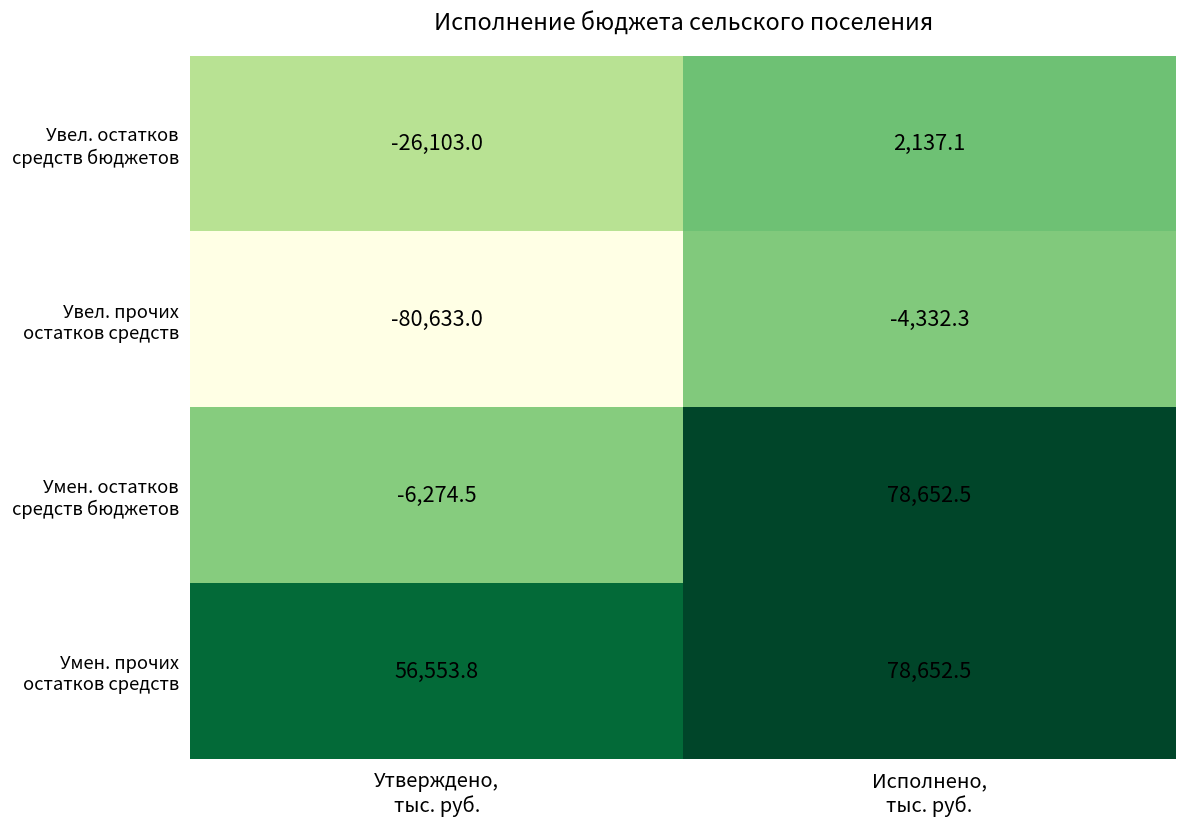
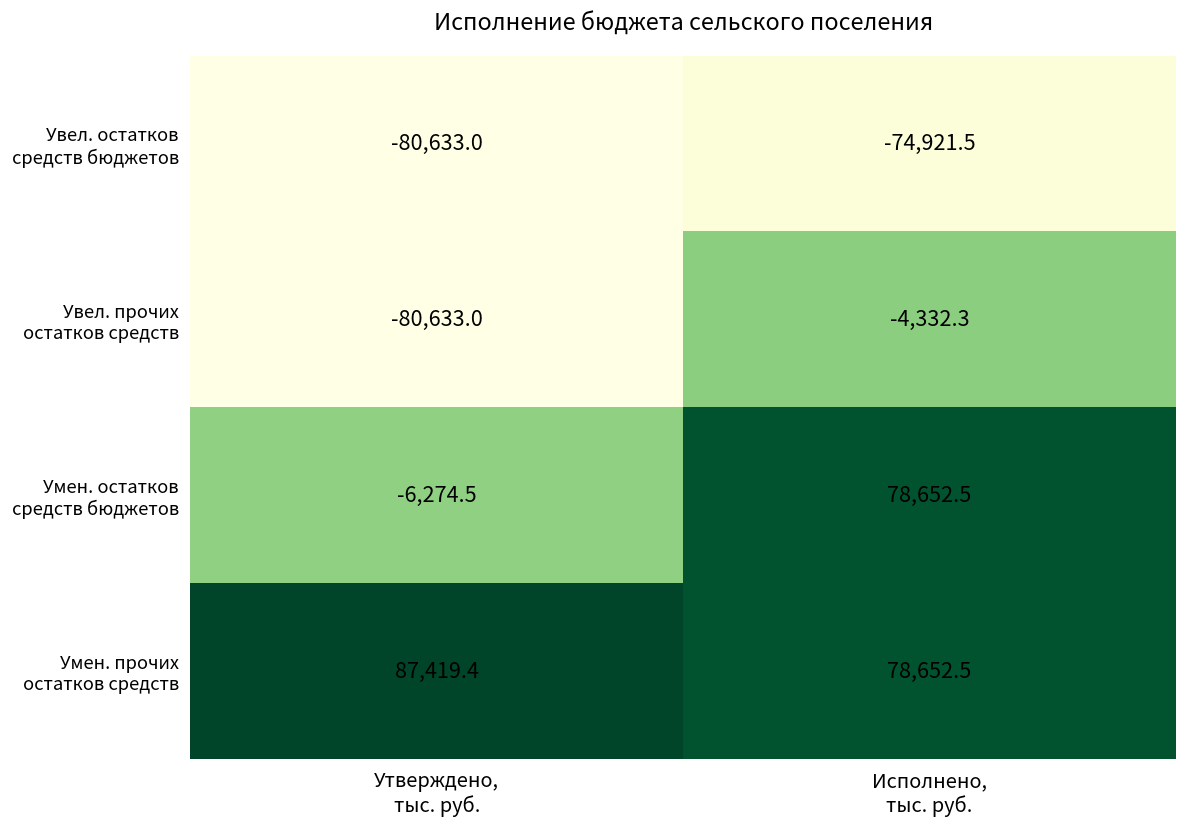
  {
    "Увел. остатков средств бюджетов": {
-     "Утверждено, тыс. руб.": "-26,103.0",
-     "Исполнено, тыс. руб.": "2,137.1"
+     "Утверждено, тыс. руб.": "-80,633.0",
+     "Исполнено, тыс. руб.": "-74,921.5"
    },
    "Увел. прочих остатков средств": {
      "Утверждено, тыс. руб.": "-80,633.0",
      "Исполнено, тыс. руб.": "-4,332.3"
    },
    "Умен. остатков средств бюджетов": {
      "Утверждено, тыс. руб.": "-6,274.5",
      "Исполнено, тыс. руб.": "78,652.5"
    },
    "Умен. прочих остатков средств": {
-     "Утверждено, тыс. руб.": "56,553.8",
+     "Утверждено, тыс. руб.": "87,419.4",
      "Исполнено, тыс. руб.": "78,652.5"
    }
  }
